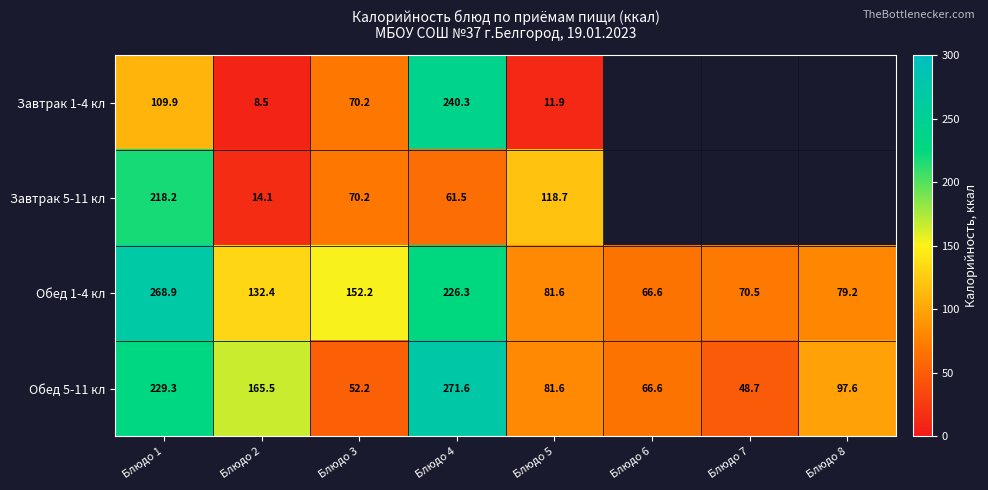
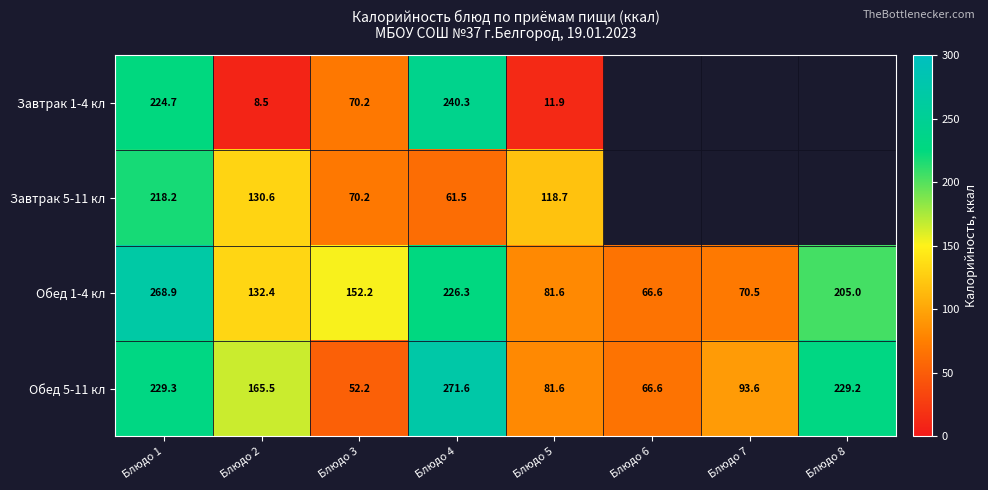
  {
    "Завтрак 1-4 кл": {
-     "Блюдо 1": 109.9,
+     "Блюдо 1": 224.7,
      "Блюдо 2": 8.5,
      "Блюдо 3": 70.2,
      "Блюдо 4": 240.3,
      "Блюдо 5": 11.9
    },
    "Завтрак 5-11 кл": {
      "Блюдо 1": 218.2,
-     "Блюдо 2": 14.1,
+     "Блюдо 2": 130.6,
      "Блюдо 3": 70.2,
      "Блюдо 4": 61.5,
      "Блюдо 5": 118.7
    },
    "Обед 1-4 кл": {
      "Блюдо 1": 268.9,
      "Блюдо 2": 132.4,
      "Блюдо 3": 152.2,
      "Блюдо 4": 226.3,
      "Блюдо 5": 81.6,
      "Блюдо 6": 66.6,
      "Блюдо 7": 70.5,
-     "Блюдо 8": 79.2
+     "Блюдо 8": 205.0
    },
    "Обед 5-11 кл": {
      "Блюдо 1": 229.3,
      "Блюдо 2": 165.5,
      "Блюдо 3": 52.2,
      "Блюдо 4": 271.6,
      "Блюдо 5": 81.6,
      "Блюдо 6": 66.6,
-     "Блюдо 7": 48.7,
-     "Блюдо 8": 97.6
+     "Блюдо 7": 93.6,
+     "Блюдо 8": 229.2
    }
  }
